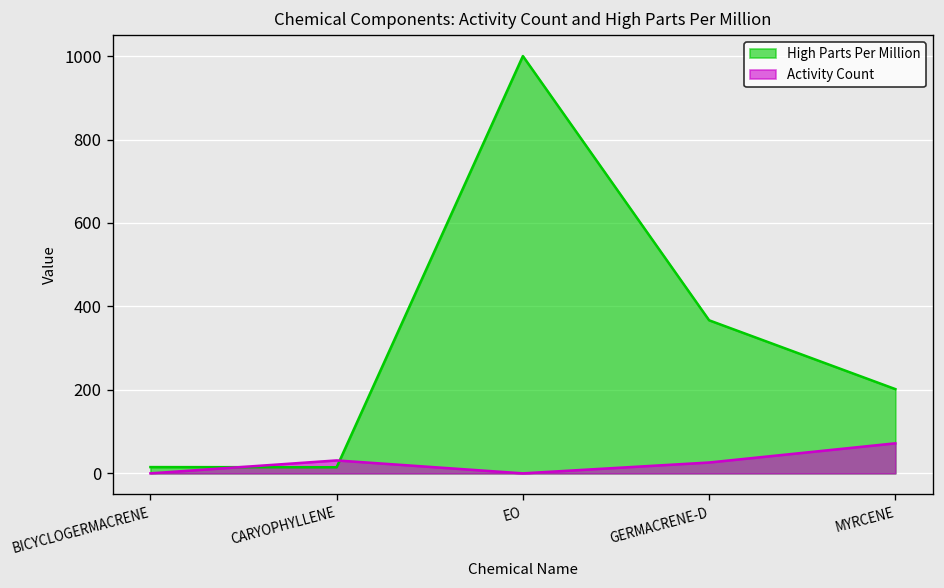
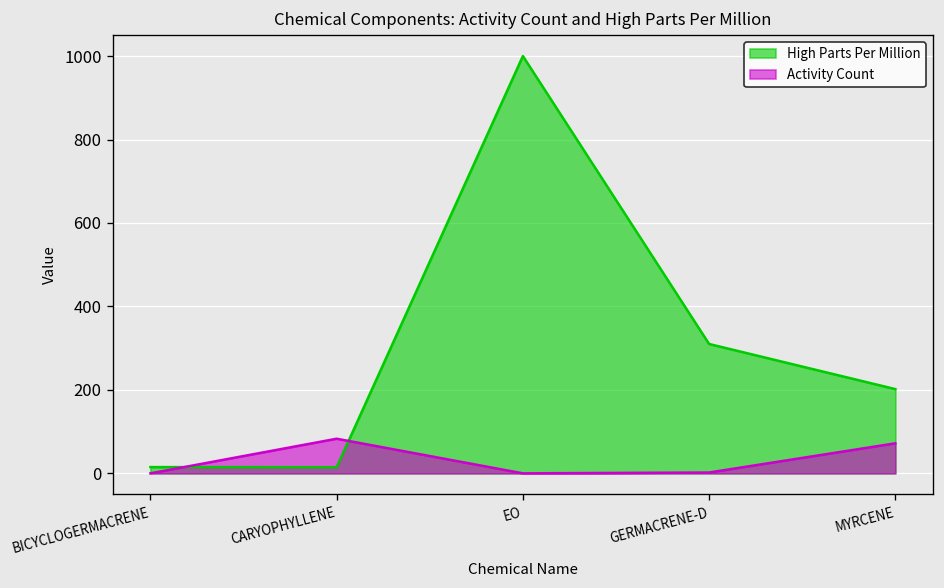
  {
    "High Parts Per Million": {
      "BICYCLOGERMACRENE": 20,
      "CARYOPHYLLENE": 10,
      "EO": 1000,
-     "GERMACRENE-D": 370,
+     "GERMACRENE-D": 310,
      "MYRCENE": 200
    },
    "Activity Count": {
      "BICYCLOGERMACRENE": 0,
-     "CARYOPHYLLENE": 30,
+     "CARYOPHYLLENE": 80,
      "EO": 0,
-     "GERMACRENE-D": 30,
+     "GERMACRENE-D": 0,
      "MYRCENE": 70
    }
  }
